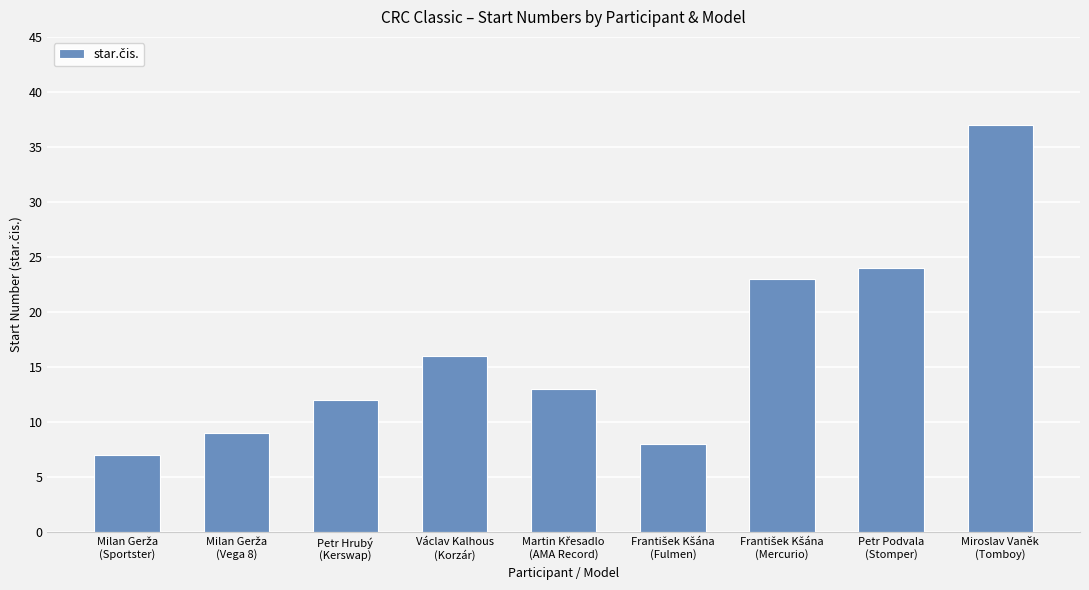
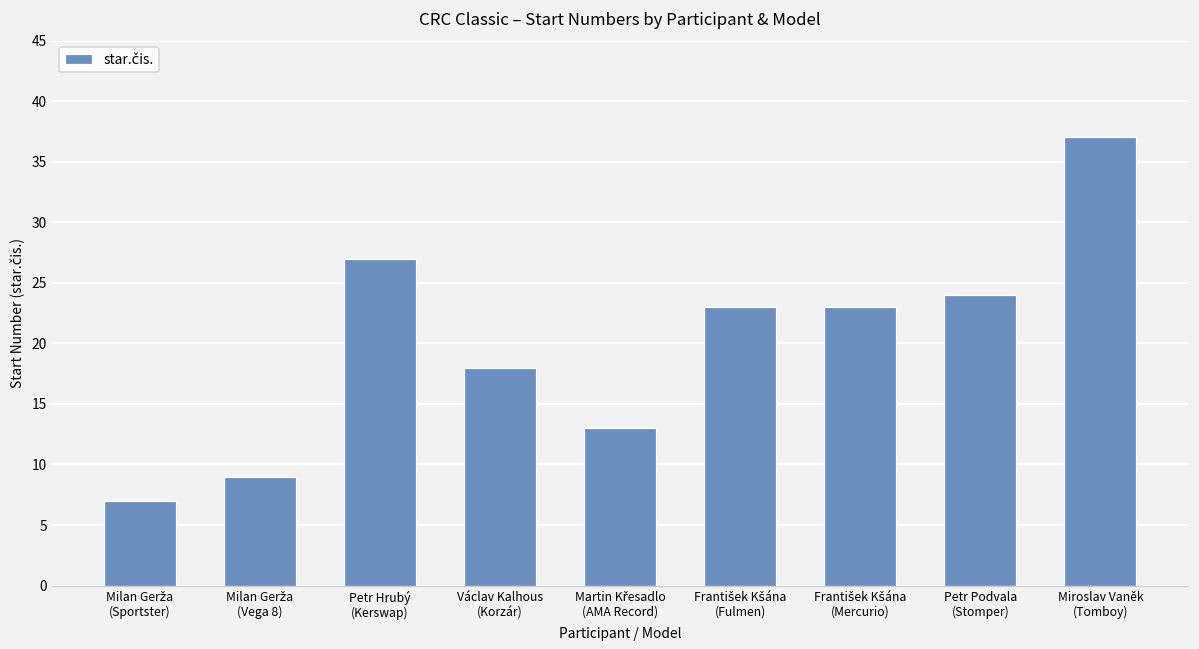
  {
    "Milan Gerža (Sportster)": 7,
    "Milan Gerža (Vega 8)": 9,
-   "Petr Hrubý (Kerswap)": 12,
-   "Václav Kalhous (Korzár)": 16,
+   "Petr Hrubý (Kerswap)": 27,
+   "Václav Kalhous (Korzár)": 18,
    "Martin Křesadlo (AMA Record)": 13,
-   "František Kšána (Fulmen)": 8,
+   "František Kšána (Fulmen)": 23,
    "František Kšána (Mercurio)": 23,
    "Petr Podvala (Stomper)": 24,
    "Miroslav Vaněk (Tomboy)": 37
  }
